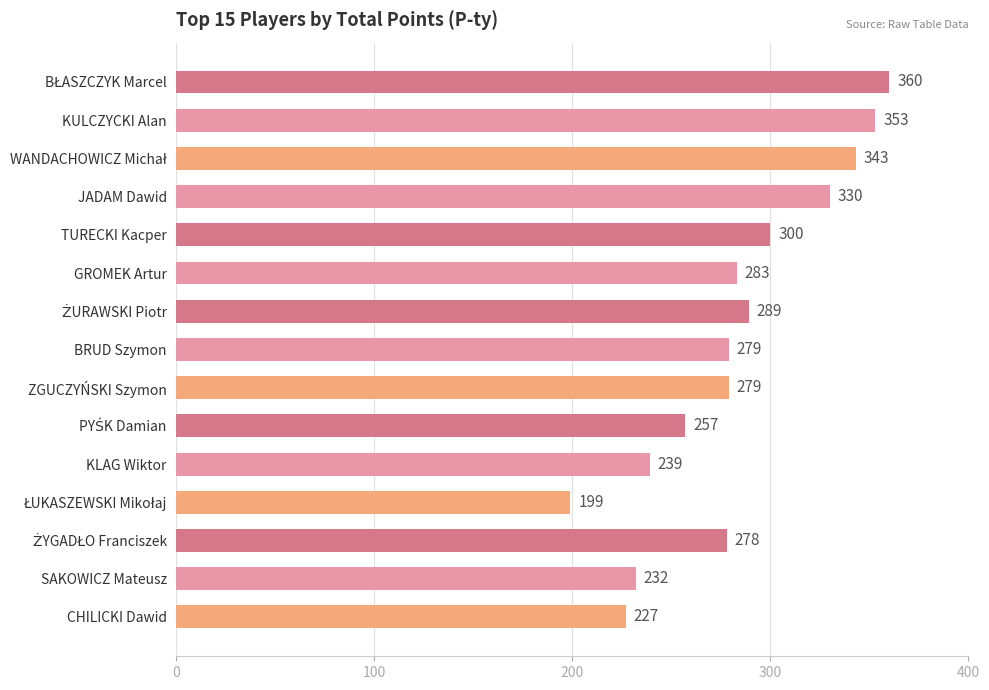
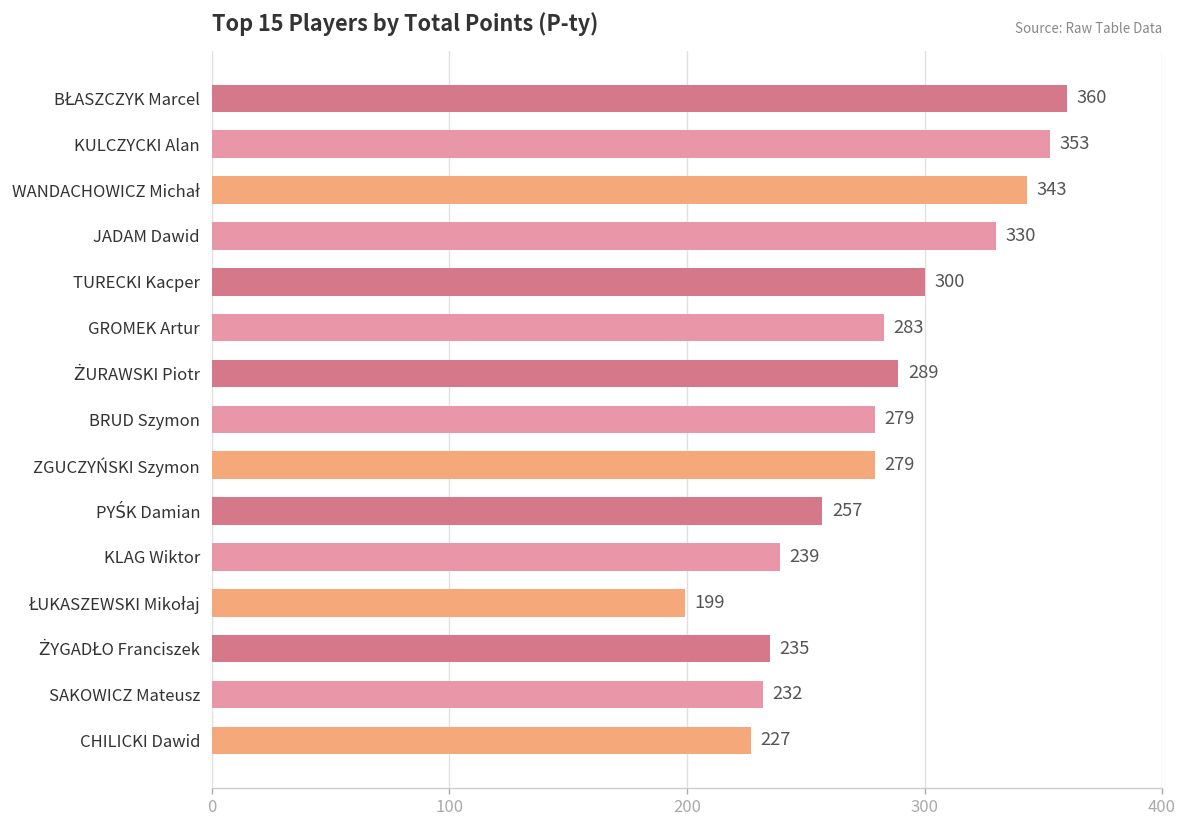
  {
    "BŁASZCZYK Marcel": 360,
    "KULCZYCKI Alan": 353,
    "WANDACHOWICZ Michał": 343,
    "JADAM Dawid": 330,
    "TURECKI Kacper": 300,
    "GROMEK Artur": 283,
    "ŻURAWSKI Piotr": 289,
    "BRUD Szymon": 279,
    "ZGUCZYŃSKI Szymon": 279,
    "PYŚK Damian": 257,
    "KLAG Wiktor": 239,
    "ŁUKASZEWSKI Mikołaj": 199,
-   "ŻYGADŁO Franciszek": 278,
+   "ŻYGADŁO Franciszek": 235,
    "SAKOWICZ Mateusz": 232,
    "CHILICKI Dawid": 227
  }
